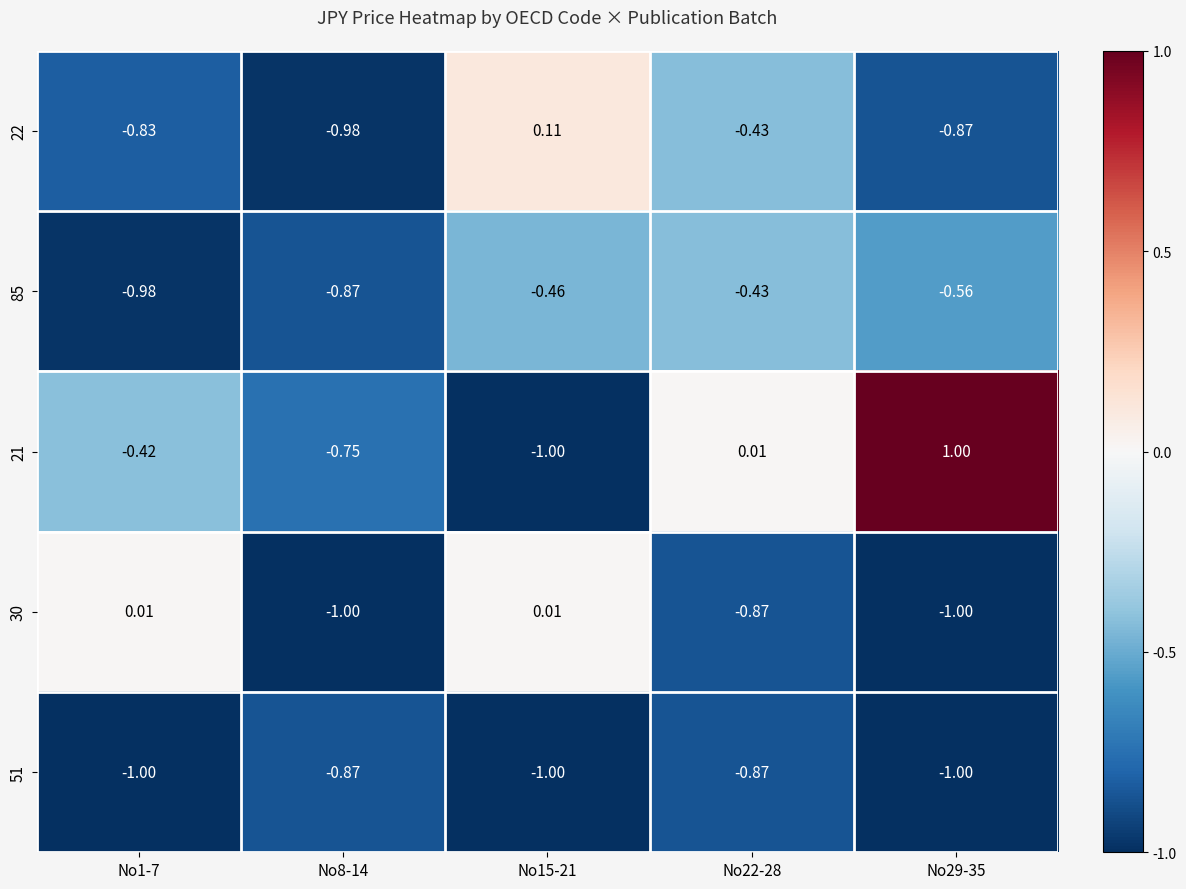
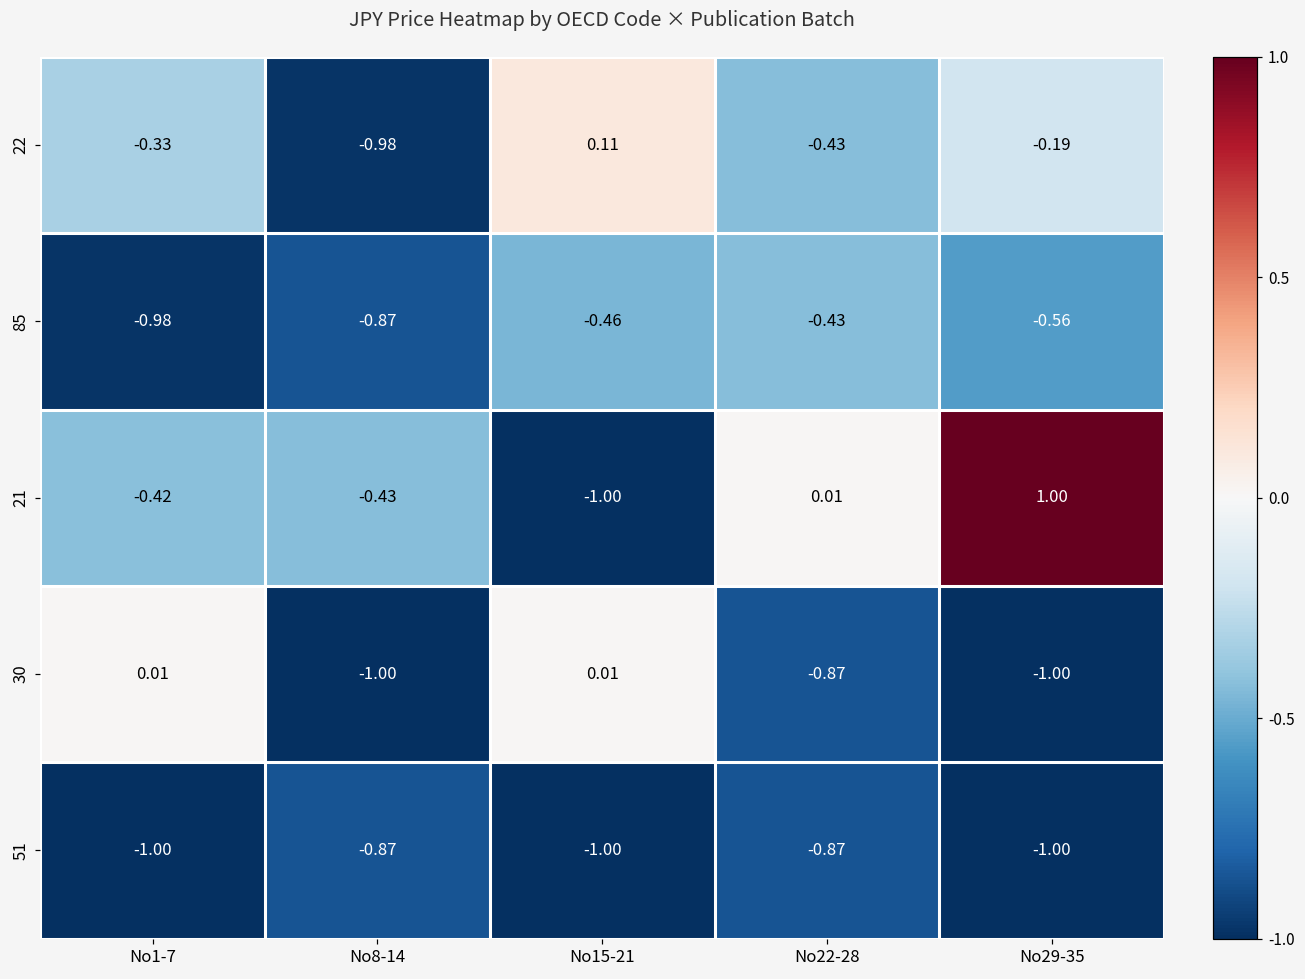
  {
    "22": {
-     "No1-7": -0.83,
+     "No1-7": -0.33,
      "No8-14": -0.98,
      "No15-21": 0.11,
      "No22-28": -0.43,
-     "No29-35": -0.87
+     "No29-35": -0.19
    },
    "85": {
      "No1-7": -0.98,
      "No8-14": -0.87,
      "No15-21": -0.46,
      "No22-28": -0.43,
      "No29-35": -0.56
    },
    "21": {
      "No1-7": -0.42,
-     "No8-14": -0.75,
+     "No8-14": -0.43,
      "No15-21": -1.00,
      "No22-28": 0.01,
      "No29-35": 1.00
    },
    "30": {
      "No1-7": 0.01,
      "No8-14": -1.00,
      "No15-21": 0.01,
      "No22-28": -0.87,
      "No29-35": -1.00
    },
    "51": {
      "No1-7": -1.00,
      "No8-14": -0.87,
      "No15-21": -1.00,
      "No22-28": -0.87,
      "No29-35": -1.00
    }
  }
